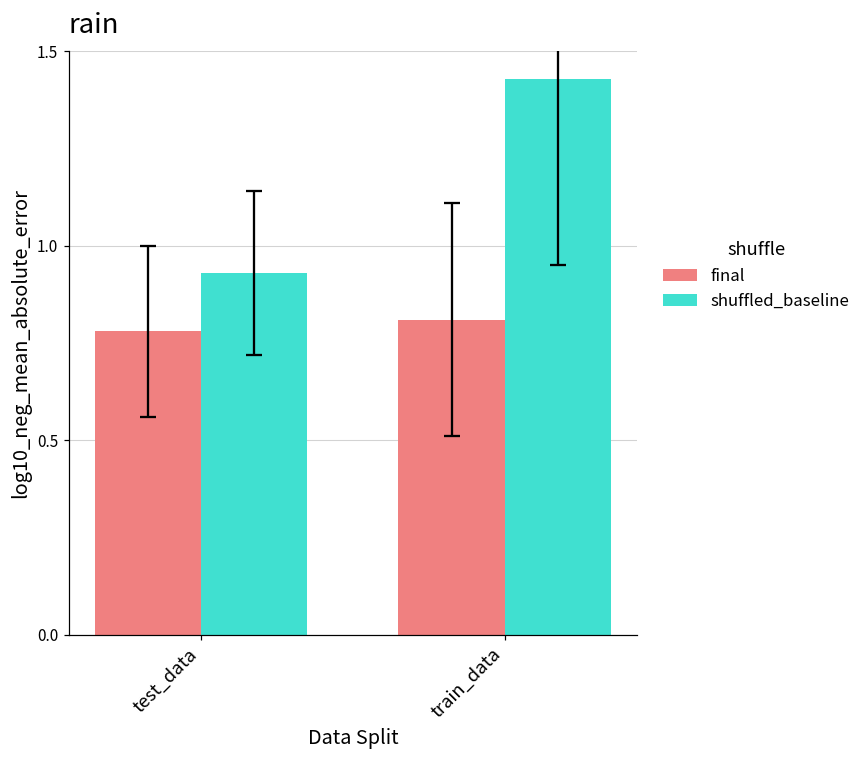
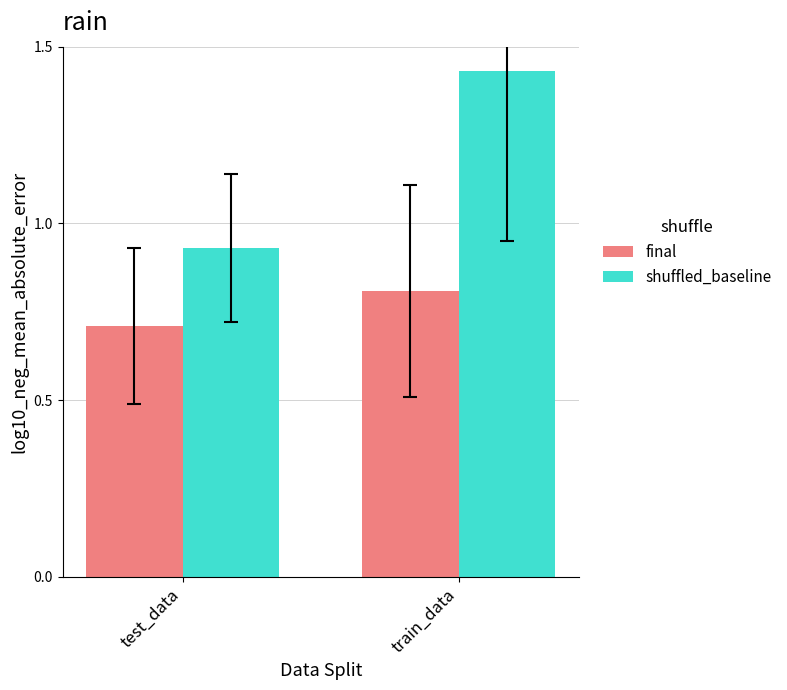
  {
    "final": {
-     "test_data": 0.78,
+     "test_data": 0.71,
      "train_data": 0.81
    },
    "shuffled_baseline": {
      "test_data": 0.93,
      "train_data": 1.43
    }
  }
